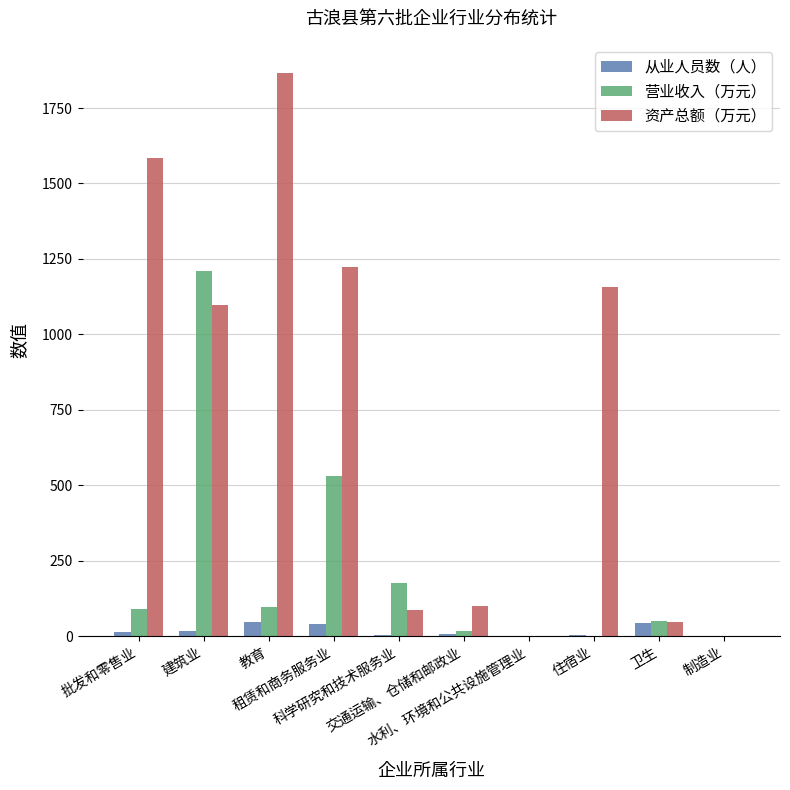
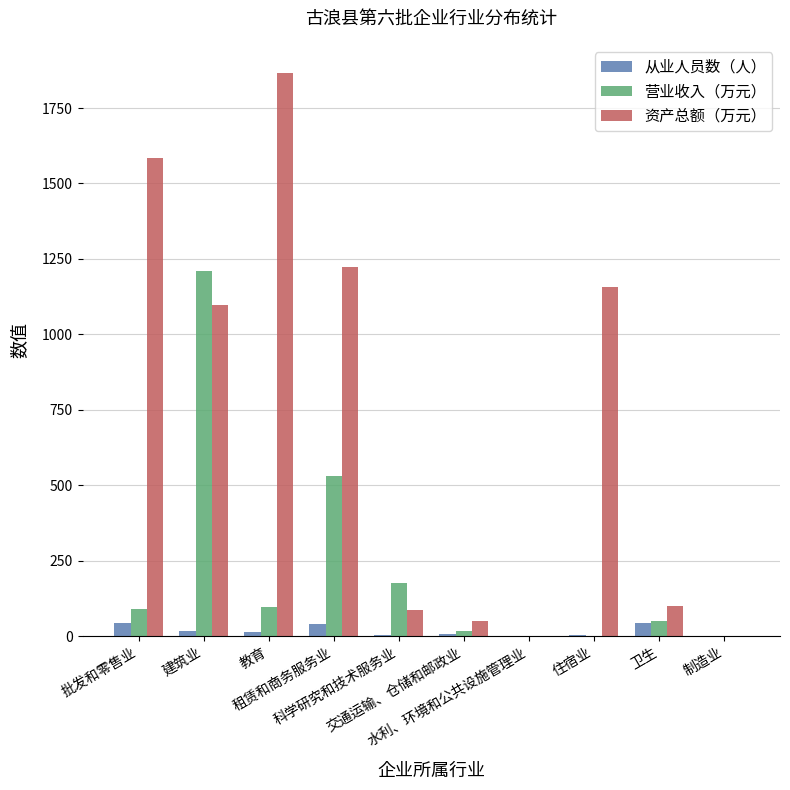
  {
    "从业人员数（人）": {
-     "批发和零售业": 10,
+     "批发和零售业": 40,
      "建筑业": 20,
-     "教育": 50,
+     "教育": 20,
      "租赁和商务服务业": 40,
      "水利、环境和公共设施管理业": 0,
      "卫生": 40,
      "制造业": 0
    },
    "营业收入（万元）": {
      "批发和零售业": 90,
      "建筑业": 1210,
      "教育": 100,
      "租赁和商务服务业": 530,
      "科学研究和技术服务业": 180,
      "交通运输、仓储和邮政业": 20,
      "水利、环境和公共设施管理业": 0,
      "住宿业": 0,
      "卫生": 50,
      "制造业": 0
    },
    "资产总额（万元）": {
      "批发和零售业": 1590,
      "建筑业": 1100,
      "教育": 1870,
      "租赁和商务服务业": 1220,
      "科学研究和技术服务业": 90,
-     "交通运输、仓储和邮政业": 100,
+     "交通运输、仓储和邮政业": 50,
      "水利、环境和公共设施管理业": 0,
      "住宿业": 1160,
-     "卫生": 50,
+     "卫生": 100,
      "制造业": 0
    }
  }
